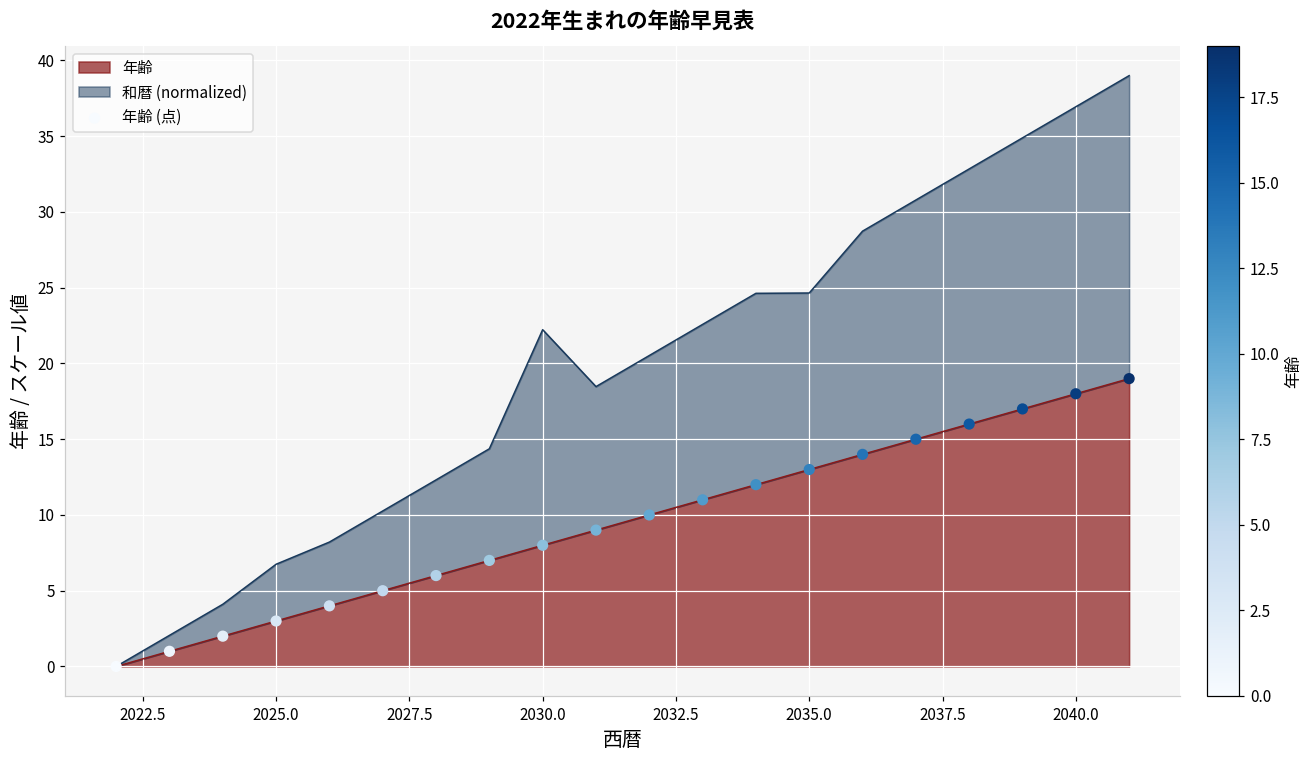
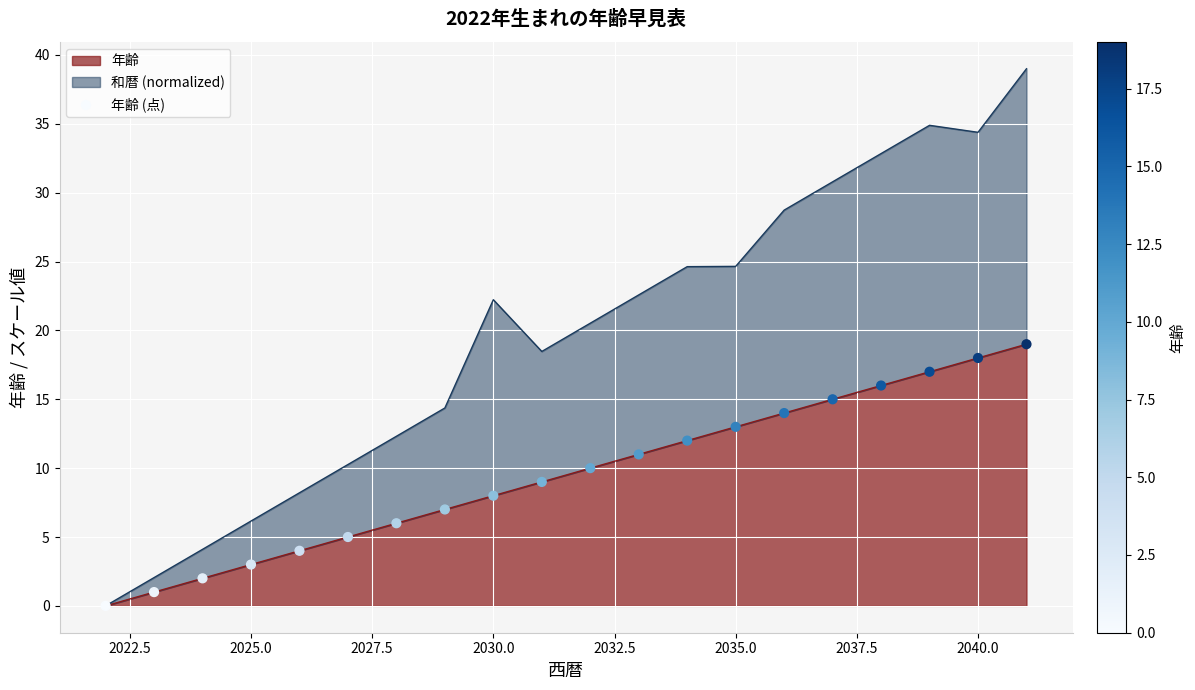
  {
    "年齢 (点)": {
      "2025.0": 3.0,
      "2030.0": 8.0,
      "2035.0": 13.0,
      "2040.0": 18.0
    },
    "和暦 (normalized)": {
-     "2025.0": 3.7,
+     "2025.0": 3.2,
      "2030.0": 14.2,
      "2035.0": 11.7,
-     "2040.0": 18.9
+     "2040.0": 16.4
    }
  }
